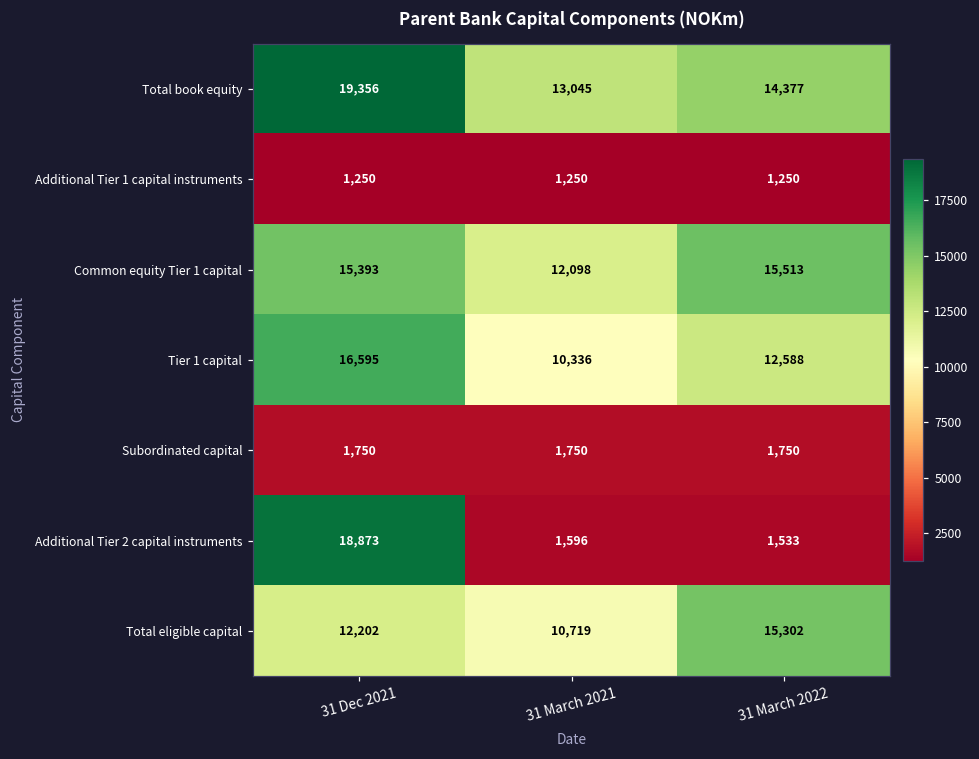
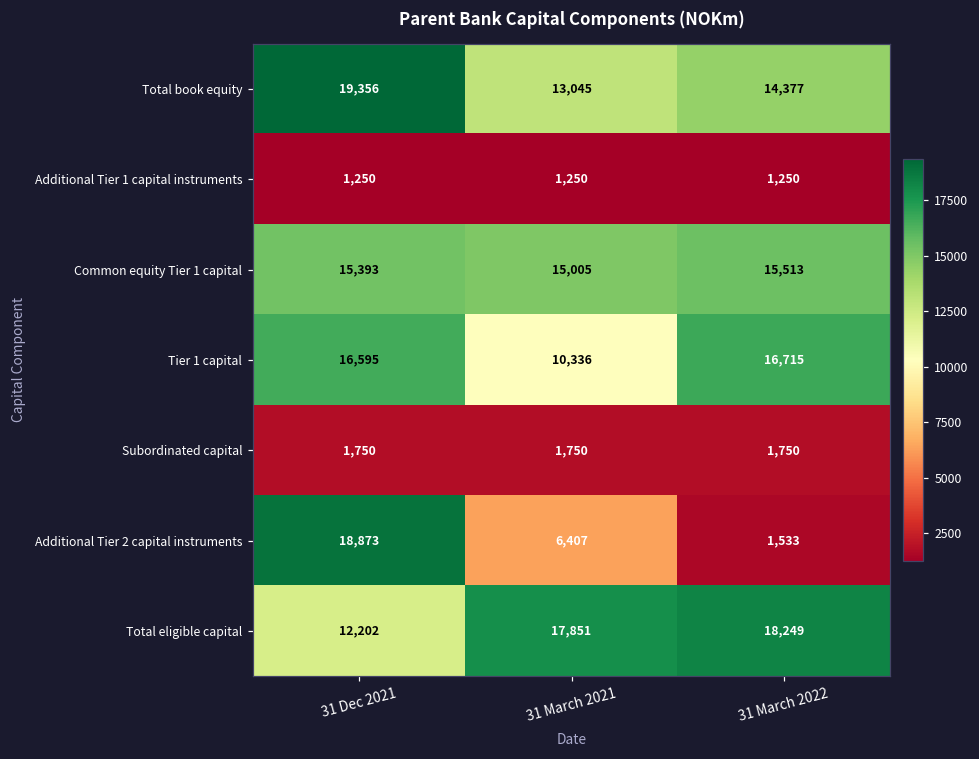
  {
    "Total book equity": {
      "31 Dec 2021": "19,356",
      "31 March 2021": "13,045",
      "31 March 2022": "14,377"
    },
    "Additional Tier 1 capital instruments": {
      "31 Dec 2021": "1,250",
      "31 March 2021": "1,250",
      "31 March 2022": "1,250"
    },
    "Common equity Tier 1 capital": {
      "31 Dec 2021": "15,393",
-     "31 March 2021": "12,098",
+     "31 March 2021": "15,005",
      "31 March 2022": "15,513"
    },
    "Tier 1 capital": {
      "31 Dec 2021": "16,595",
      "31 March 2021": "10,336",
-     "31 March 2022": "12,588"
+     "31 March 2022": "16,715"
    },
    "Subordinated capital": {
      "31 Dec 2021": "1,750",
      "31 March 2021": "1,750",
      "31 March 2022": "1,750"
    },
    "Additional Tier 2 capital instruments": {
      "31 Dec 2021": "18,873",
-     "31 March 2021": "1,596",
+     "31 March 2021": "6,407",
      "31 March 2022": "1,533"
    },
    "Total eligible capital": {
      "31 Dec 2021": "12,202",
-     "31 March 2021": "10,719",
-     "31 March 2022": "15,302"
+     "31 March 2021": "17,851",
+     "31 March 2022": "18,249"
    }
  }
